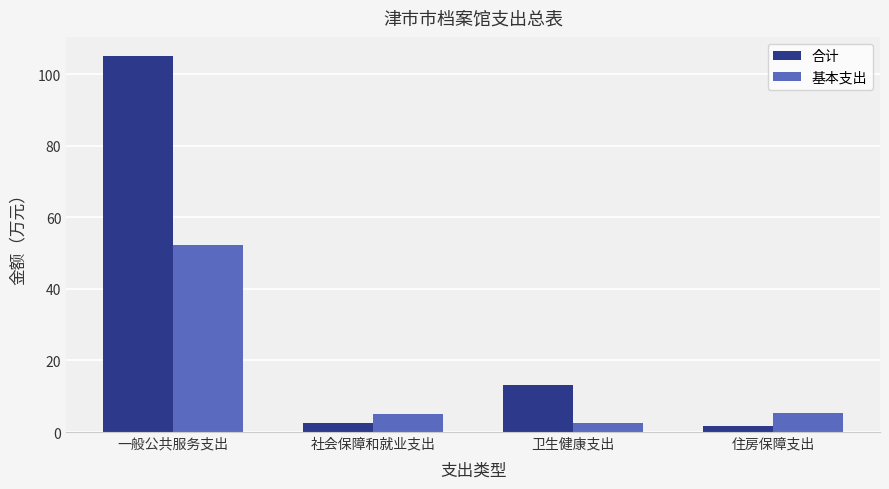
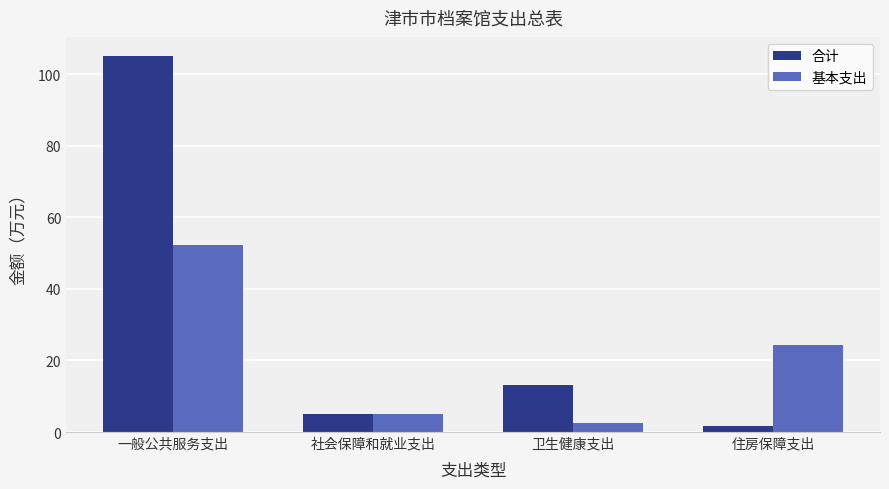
  {
    "合计": {
      "一般公共服务支出": 105,
-     "社会保障和就业支出": 2,
+     "社会保障和就业支出": 5,
      "卫生健康支出": 13,
      "住房保障支出": 2
    },
    "基本支出": {
      "一般公共服务支出": 52,
      "社会保障和就业支出": 5,
      "卫生健康支出": 2,
-     "住房保障支出": 5
+     "住房保障支出": 24
    }
  }
